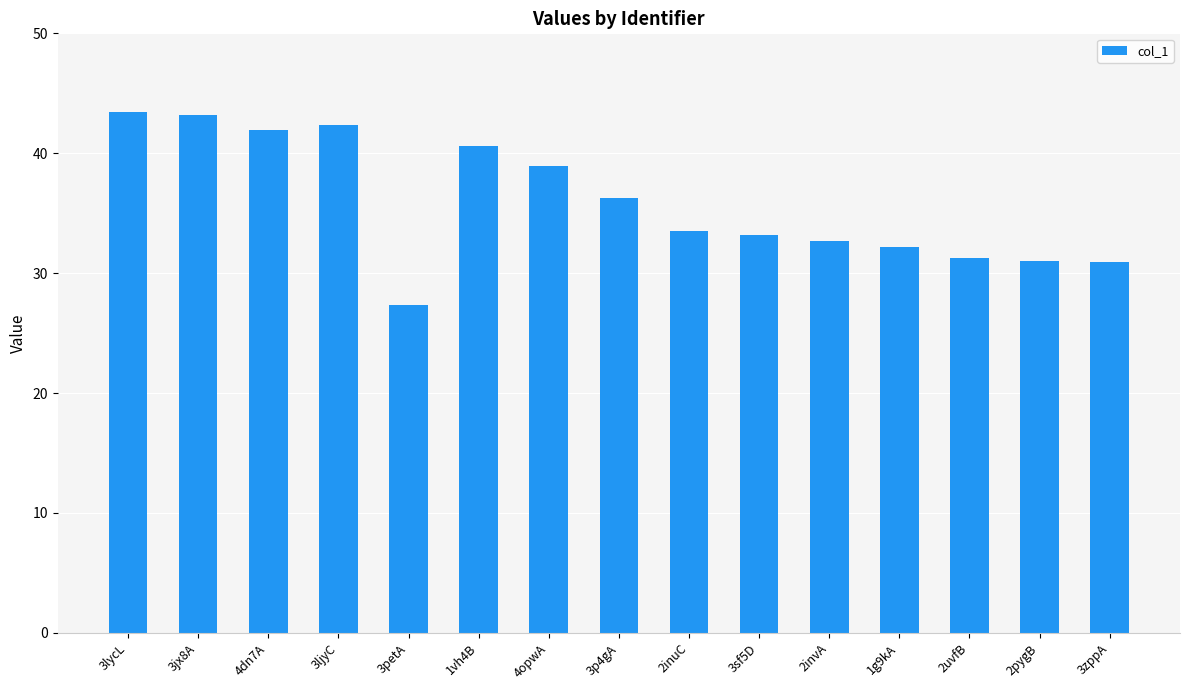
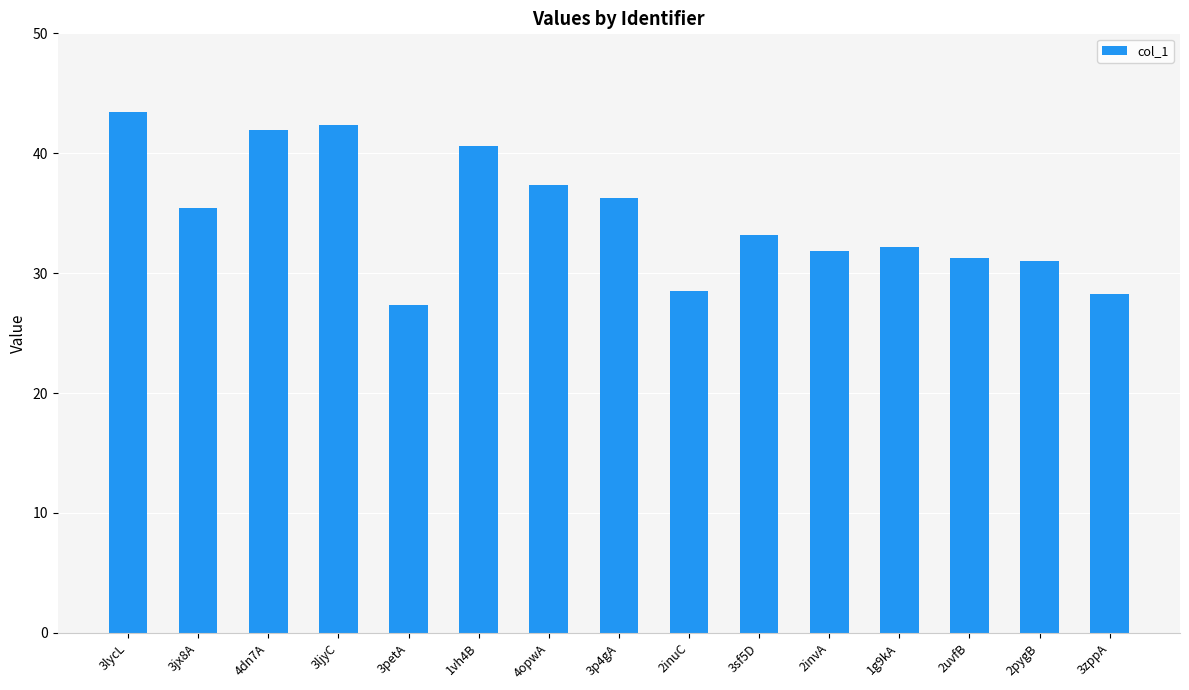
  {
    "3lycL": 43.4,
-   "3jx8A": 43.2,
+   "3jx8A": 35.5,
    "4dn7A": 41.9,
    "3ljyC": 42.4,
    "3petA": 27.3,
    "1vh4B": 40.6,
-   "4opwA": 38.9,
+   "4opwA": 37.4,
    "3p4gA": 36.2,
-   "2inuC": 33.5,
+   "2inuC": 28.5,
    "3sf5D": 33.2,
-   "2invA": 32.7,
+   "2invA": 31.9,
    "1g9kA": 32.1,
    "2uvfB": 31.2,
    "2pygB": 31.0,
-   "3zppA": 30.9
+   "3zppA": 28.3
  }
